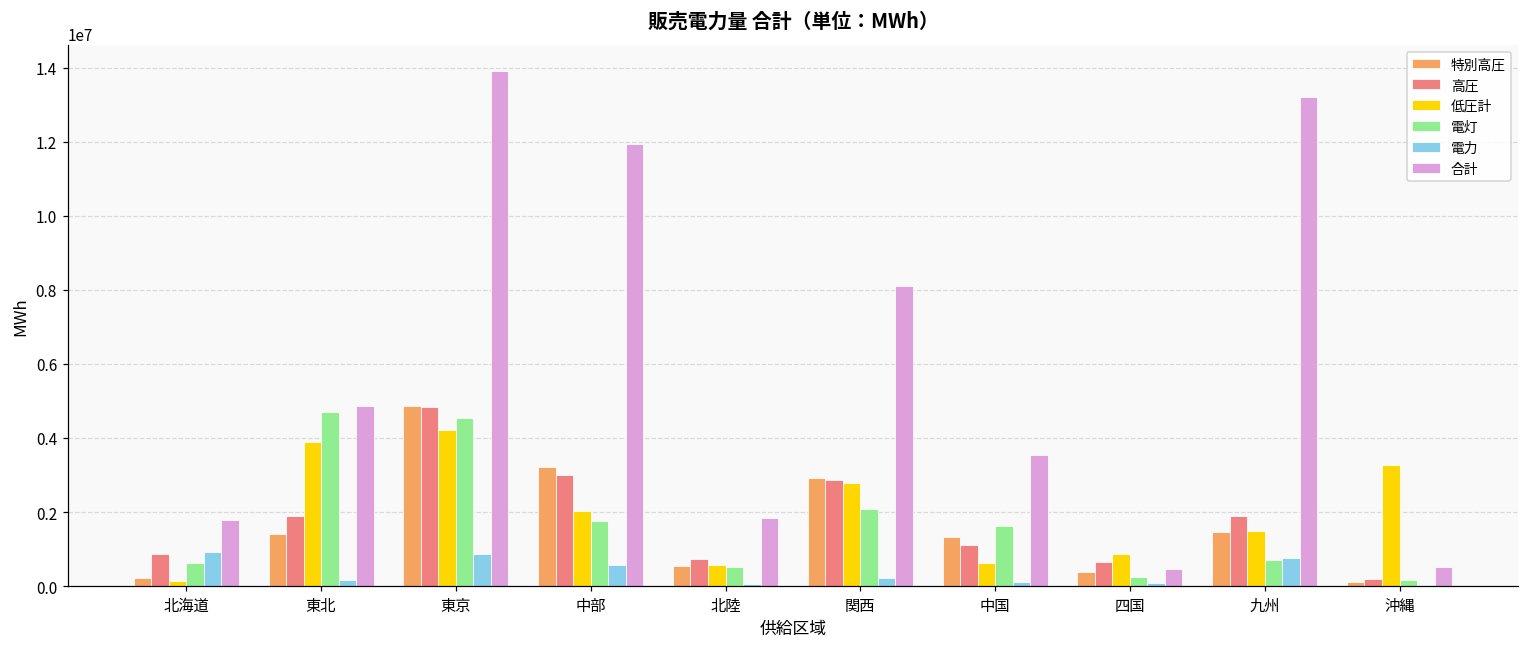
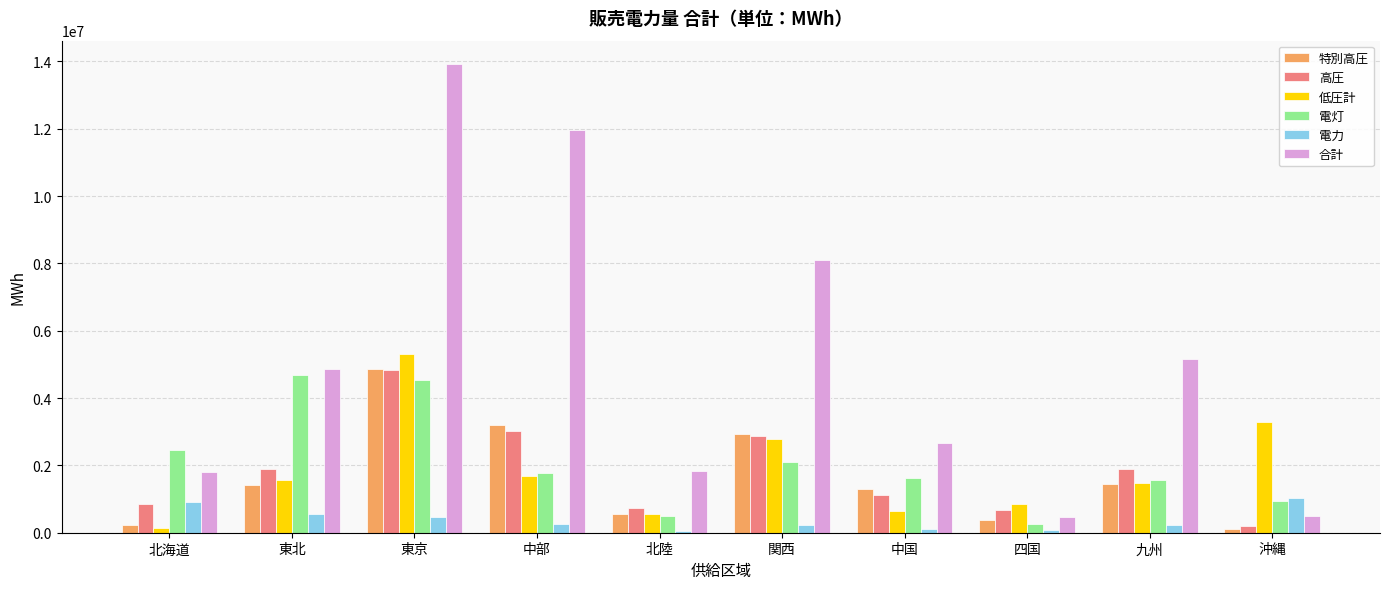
  {
    "低圧計": {
      "北海道": 200000,
-     "東北": 3900000,
-     "東京": 4200000,
-     "中部": 2000000,
+     "東北": 1600000,
+     "東京": 5300000,
+     "中部": 1700000,
      "北陸": 600000,
      "関西": 2800000,
      "中国": 600000,
      "四国": 900000,
      "九州": 1500000,
      "沖縄": 3300000
    },
    "電灯": {
-     "北海道": 600000,
+     "北海道": 2500000,
      "東北": 4700000,
      "東京": 4500000,
      "中部": 1800000,
      "北陸": 500000,
      "関西": 2100000,
      "中国": 1600000,
      "四国": 200000,
-     "九州": 700000,
-     "沖縄": 200000
+     "九州": 1600000,
+     "沖縄": 1000000
    },
    "電力": {
      "北海道": 900000,
-     "東北": 200000,
-     "東京": 900000,
-     "中部": 600000,
+     "東北": 600000,
+     "東京": 500000,
+     "中部": 300000,
      "関西": 200000,
      "中国": 100000,
-     "九州": 800000,
-     "沖縄": 0
+     "九州": 200000,
+     "沖縄": 1000000
    },
    "合計": {
      "北海道": 1800000,
      "東北": 4900000,
      "東京": 13900000,
      "中部": 11900000,
      "北陸": 1800000,
      "関西": 8100000,
-     "中国": 3500000,
+     "中国": 2700000,
      "四国": 500000,
-     "九州": 13200000,
+     "九州": 5200000,
      "沖縄": 500000
    }
  }
